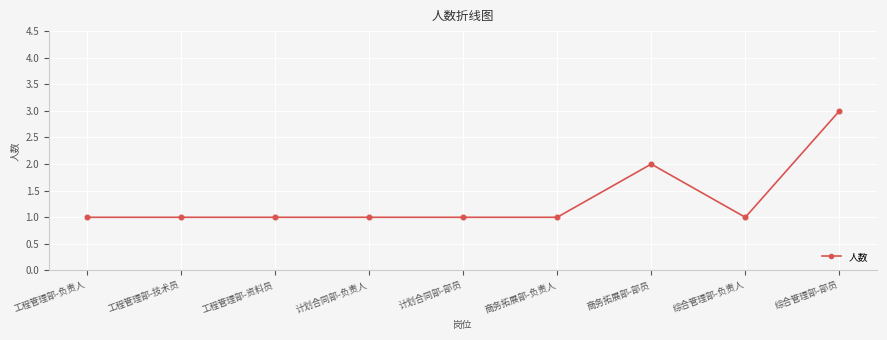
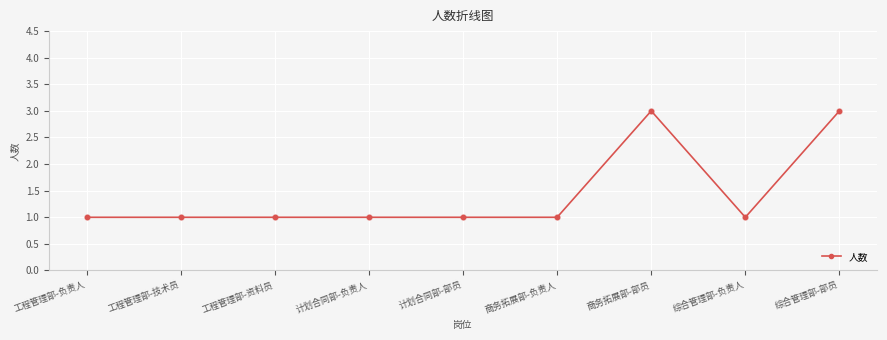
  {
    "工程管理部-负责人": 1,
    "工程管理部-技术员": 1,
    "工程管理部-资料员": 1,
    "计划合同部-负责人": 1,
    "计划合同部-部员": 1,
    "商务拓展部-负责人": 1,
-   "商务拓展部-部员": 2,
+   "商务拓展部-部员": 3,
    "综合管理部-负责人": 1,
    "综合管理部-部员": 3
  }
